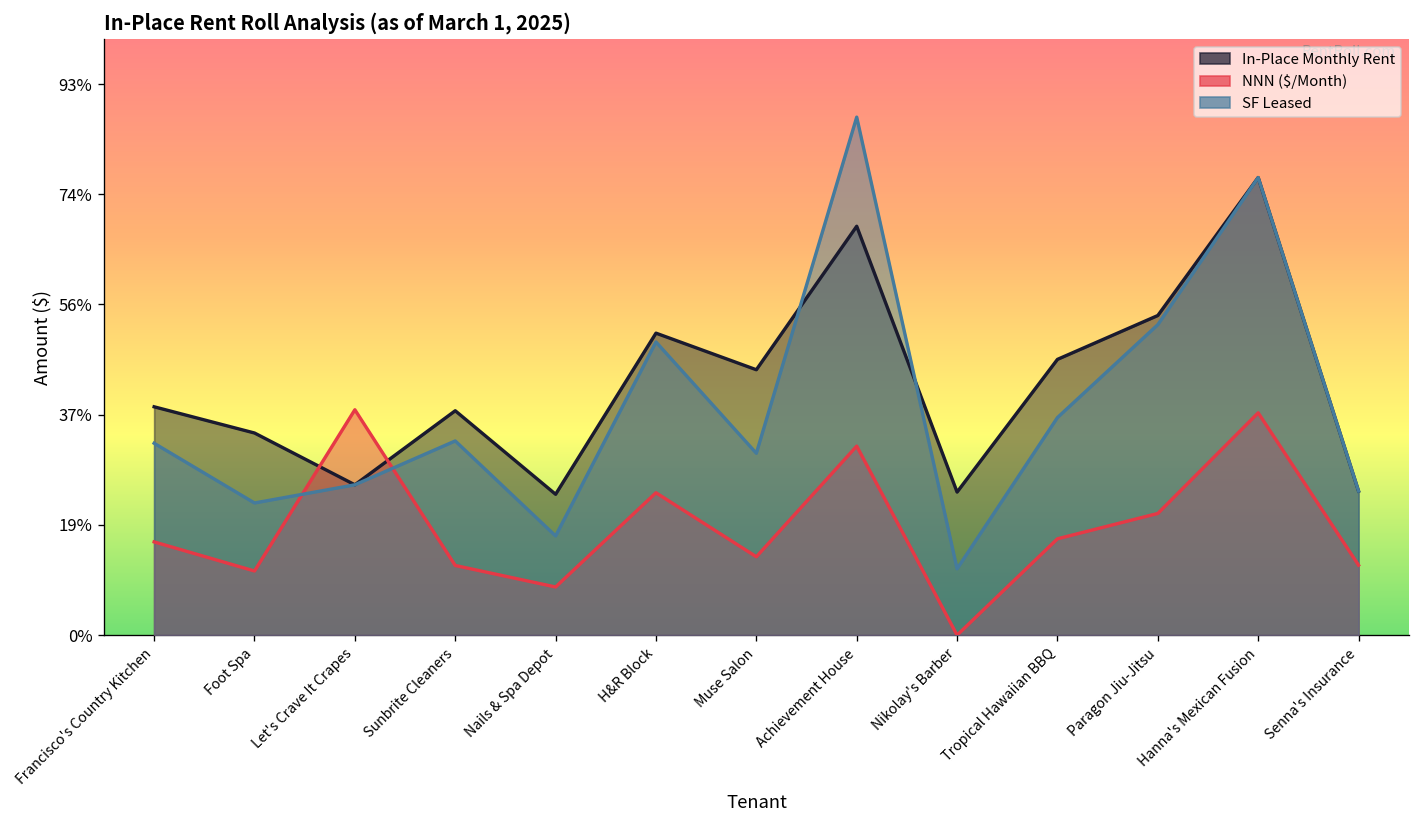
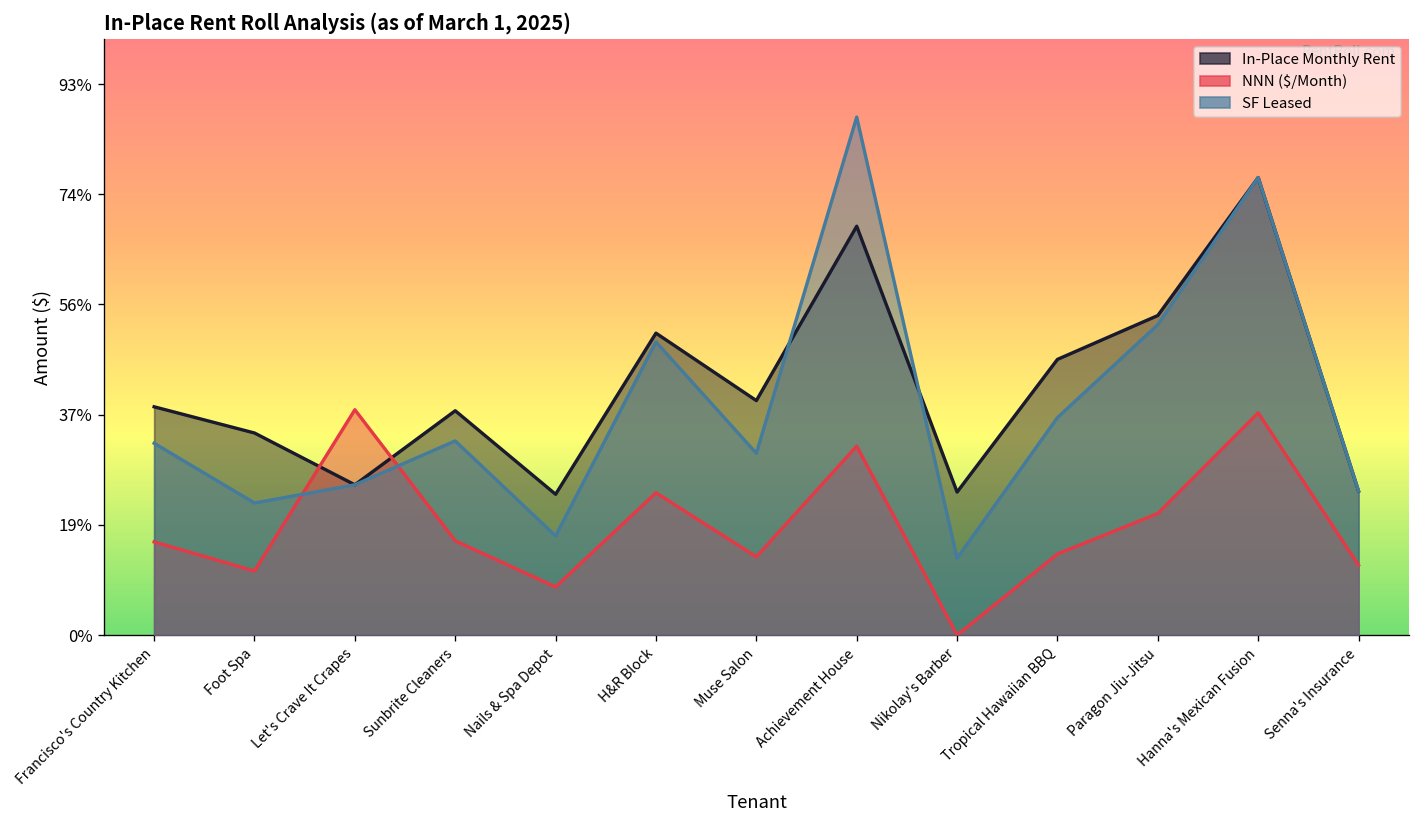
  {
    "In-Place Monthly Rent": {
      "Francisco's Country Kitchen": "39%",
      "Foot Spa": "34%",
      "Sunbrite Cleaners": "38%",
      "Nails & Spa Depot": "24%",
      "H&R Block": "51%",
-     "Muse Salon": "45%",
+     "Muse Salon": "40%",
      "Achievement House": "69%",
      "Nikolay's Barber": "24%",
      "Tropical Hawaiian BBQ": "47%",
      "Paragon Jiu-Jitsu": "54%"
    },
    "NNN ($/Month)": {
      "Francisco's Country Kitchen": "16%",
      "Foot Spa": "11%",
      "Let's Crave It Crapes": "38%",
-     "Sunbrite Cleaners": "12%",
+     "Sunbrite Cleaners": "16%",
      "Nails & Spa Depot": "8%",
      "H&R Block": "24%",
      "Muse Salon": "13%",
      "Achievement House": "32%",
      "Nikolay's Barber": "0%",
-     "Tropical Hawaiian BBQ": "16%",
+     "Tropical Hawaiian BBQ": "14%",
      "Paragon Jiu-Jitsu": "21%",
      "Hanna's Mexican Fusion": "38%",
      "Senna's Insurance": "12%"
    },
    "SF Leased": {
      "Francisco's Country Kitchen": "32%",
      "Foot Spa": "22%",
      "Sunbrite Cleaners": "33%",
      "Nails & Spa Depot": "17%",
      "H&R Block": "49%",
      "Muse Salon": "31%",
      "Achievement House": "87%",
-     "Nikolay's Barber": "11%",
+     "Nikolay's Barber": "13%",
      "Tropical Hawaiian BBQ": "37%",
      "Paragon Jiu-Jitsu": "52%"
    }
  }
